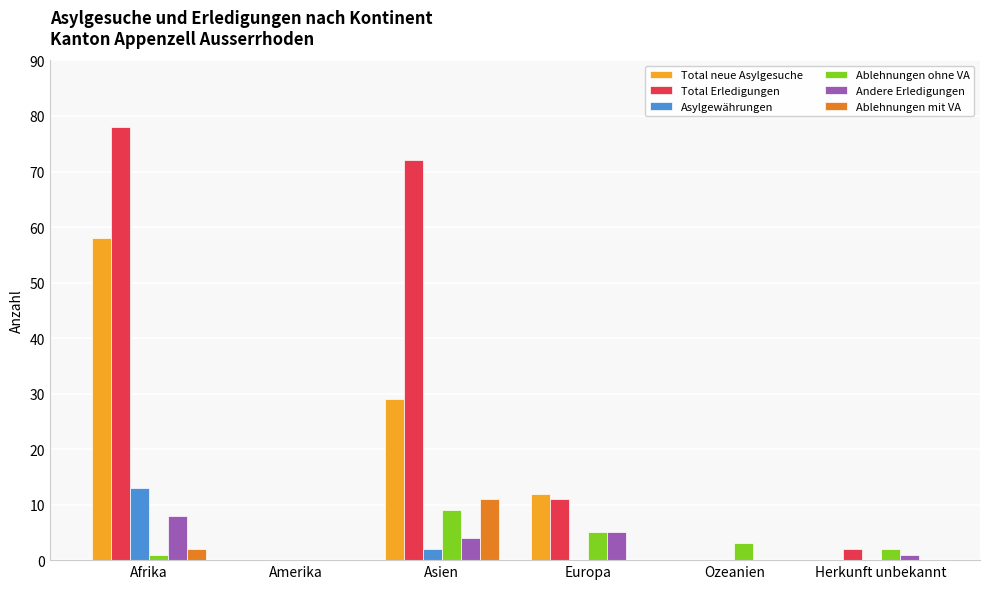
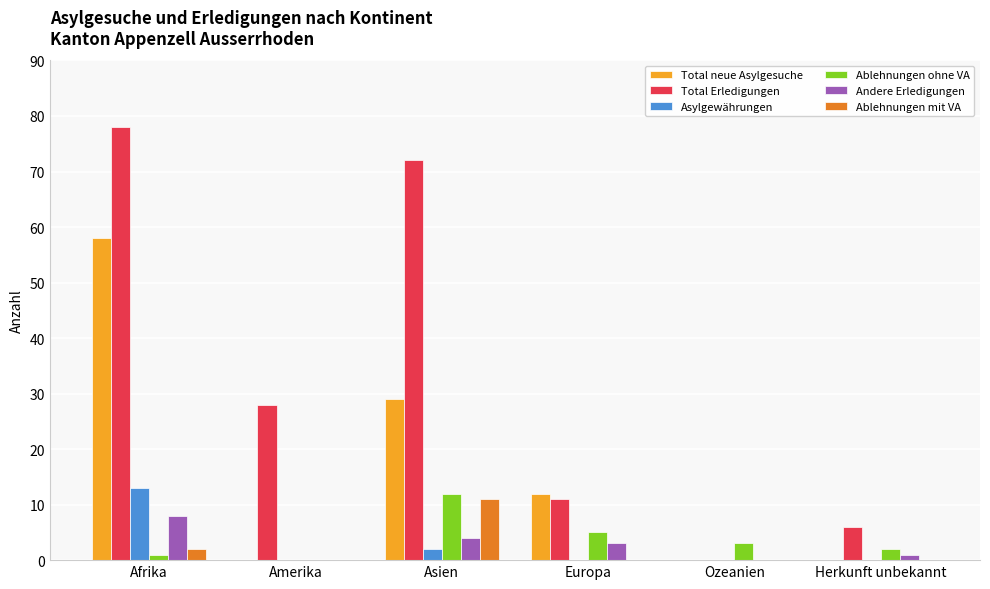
  {
    "Total Erledigungen": {
      "Afrika": 78,
-     "Amerika": 0,
+     "Amerika": 28,
      "Asien": 72,
      "Europa": 11,
      "Ozeanien": 0,
-     "Herkunft unbekannt": 2
+     "Herkunft unbekannt": 6
    },
    "Asylgewährungen": {
      "Afrika": 13,
      "Amerika": 0,
      "Asien": 2,
      "Europa": 0,
      "Ozeanien": 0,
      "Herkunft unbekannt": 0
    },
    "Ablehnungen ohne VA": {
      "Afrika": 1,
      "Amerika": 0,
-     "Asien": 9,
+     "Asien": 12,
      "Europa": 5,
      "Ozeanien": 3,
      "Herkunft unbekannt": 2
    },
    "Andere Erledigungen": {
      "Afrika": 8,
      "Amerika": 0,
      "Asien": 4,
-     "Europa": 5,
+     "Europa": 3,
      "Ozeanien": 0,
      "Herkunft unbekannt": 1
    }
  }
